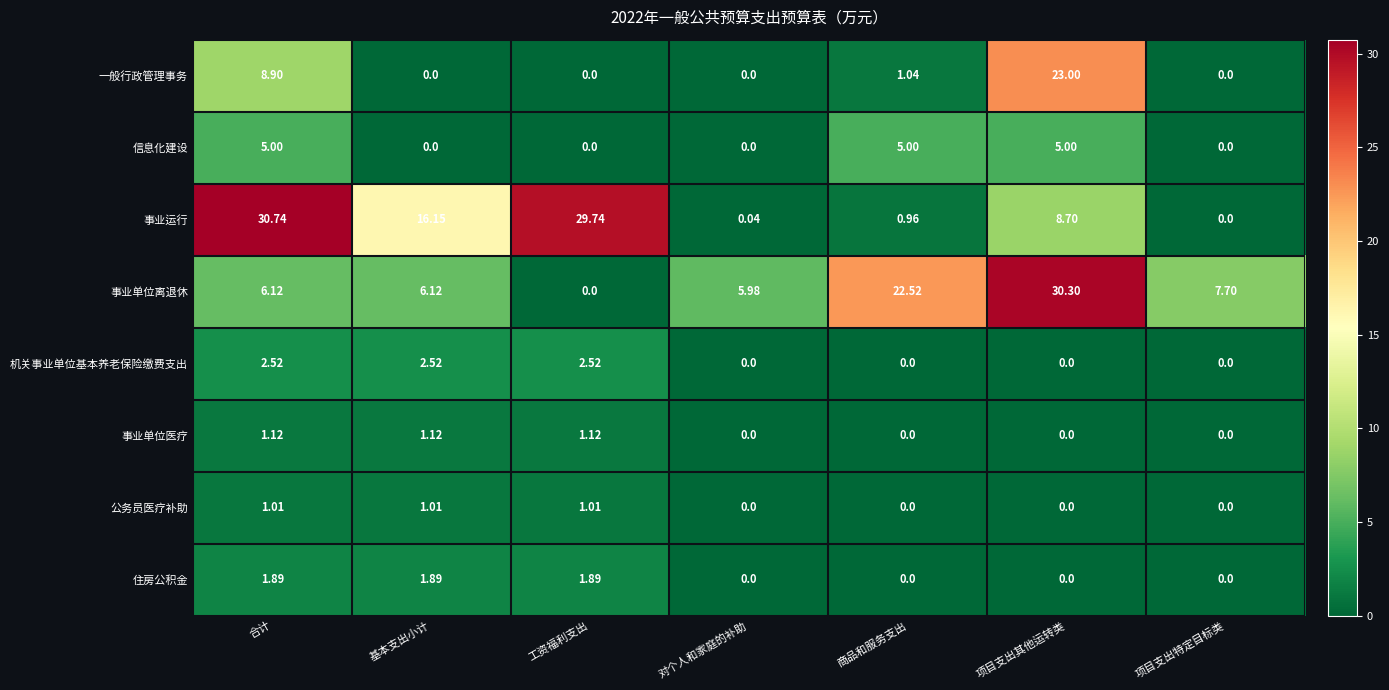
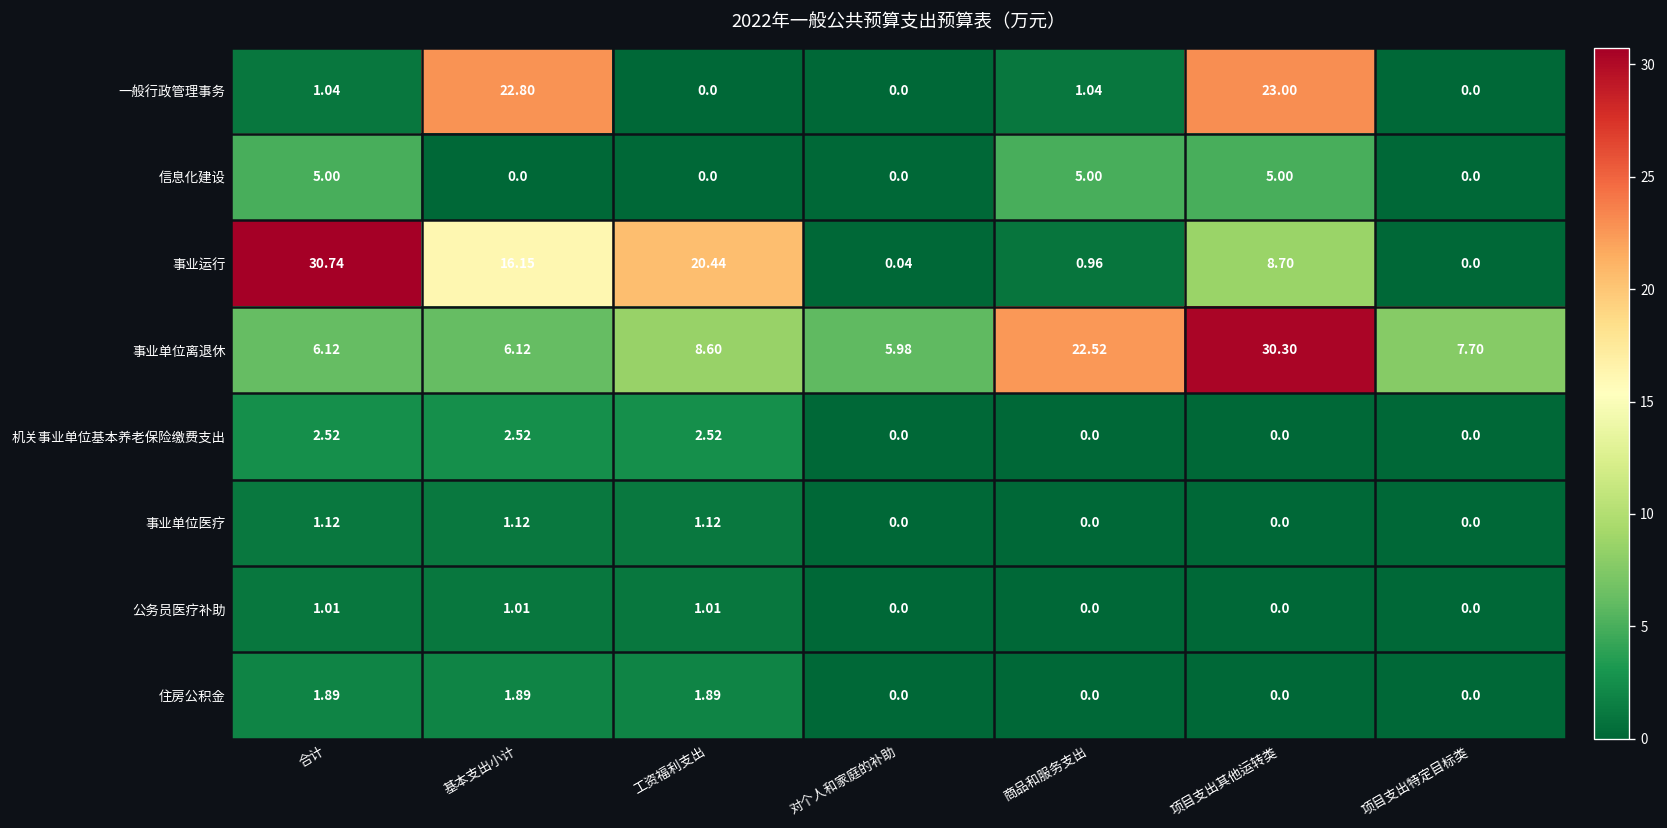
  {
    "一般行政管理事务": {
-     "合计": 8.90,
-     "基本支出小计": 0.0,
+     "合计": 1.04,
+     "基本支出小计": 22.80,
      "工资福利支出": 0.0,
      "对个人和家庭的补助": 0.0,
      "商品和服务支出": 1.04,
      "项目支出其他运转类": 23.00,
      "项目支出特定目标类": 0.0
    },
    "信息化建设": {
      "合计": 5.00,
      "基本支出小计": 0.0,
      "工资福利支出": 0.0,
      "对个人和家庭的补助": 0.0,
      "商品和服务支出": 5.00,
      "项目支出其他运转类": 5.00,
      "项目支出特定目标类": 0.0
    },
    "事业运行": {
      "合计": 30.74,
      "基本支出小计": 16.15,
-     "工资福利支出": 29.74,
+     "工资福利支出": 20.44,
      "对个人和家庭的补助": 0.04,
      "商品和服务支出": 0.96,
      "项目支出其他运转类": 8.70,
      "项目支出特定目标类": 0.0
    },
    "事业单位离退休": {
      "合计": 6.12,
      "基本支出小计": 6.12,
-     "工资福利支出": 0.0,
+     "工资福利支出": 8.60,
      "对个人和家庭的补助": 5.98,
      "商品和服务支出": 22.52,
      "项目支出其他运转类": 30.30,
      "项目支出特定目标类": 7.70
    },
    "机关事业单位基本养老保险缴费支出": {
      "合计": 2.52,
      "基本支出小计": 2.52,
      "工资福利支出": 2.52,
      "对个人和家庭的补助": 0.0,
      "商品和服务支出": 0.0,
      "项目支出其他运转类": 0.0,
      "项目支出特定目标类": 0.0
    },
    "事业单位医疗": {
      "合计": 1.12,
      "基本支出小计": 1.12,
      "工资福利支出": 1.12,
      "对个人和家庭的补助": 0.0,
      "商品和服务支出": 0.0,
      "项目支出其他运转类": 0.0,
      "项目支出特定目标类": 0.0
    },
    "公务员医疗补助": {
      "合计": 1.01,
      "基本支出小计": 1.01,
      "工资福利支出": 1.01,
      "对个人和家庭的补助": 0.0,
      "商品和服务支出": 0.0,
      "项目支出其他运转类": 0.0,
      "项目支出特定目标类": 0.0
    },
    "住房公积金": {
      "合计": 1.89,
      "基本支出小计": 1.89,
      "工资福利支出": 1.89,
      "对个人和家庭的补助": 0.0,
      "商品和服务支出": 0.0,
      "项目支出其他运转类": 0.0,
      "项目支出特定目标类": 0.0
    }
  }
